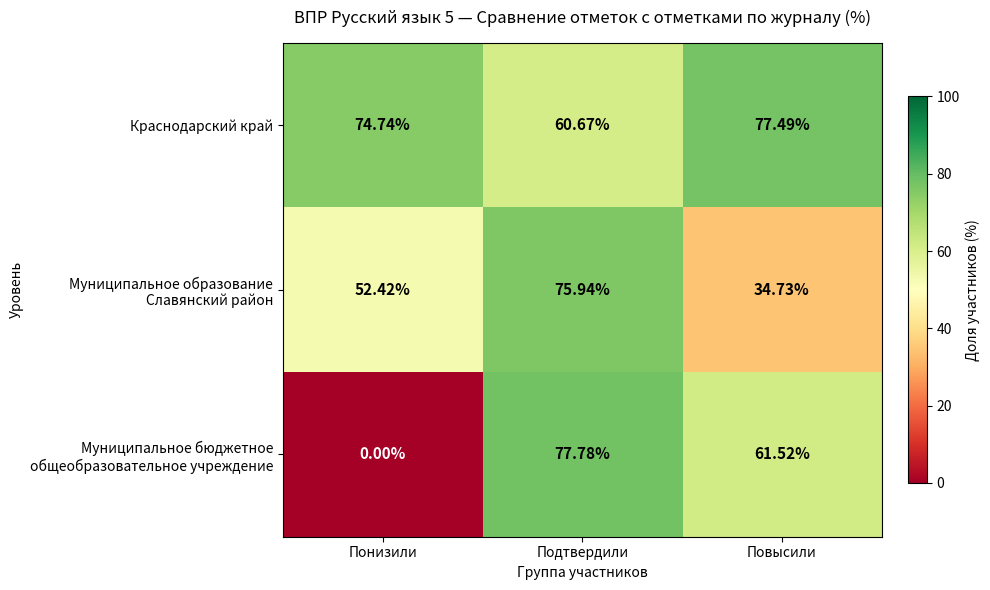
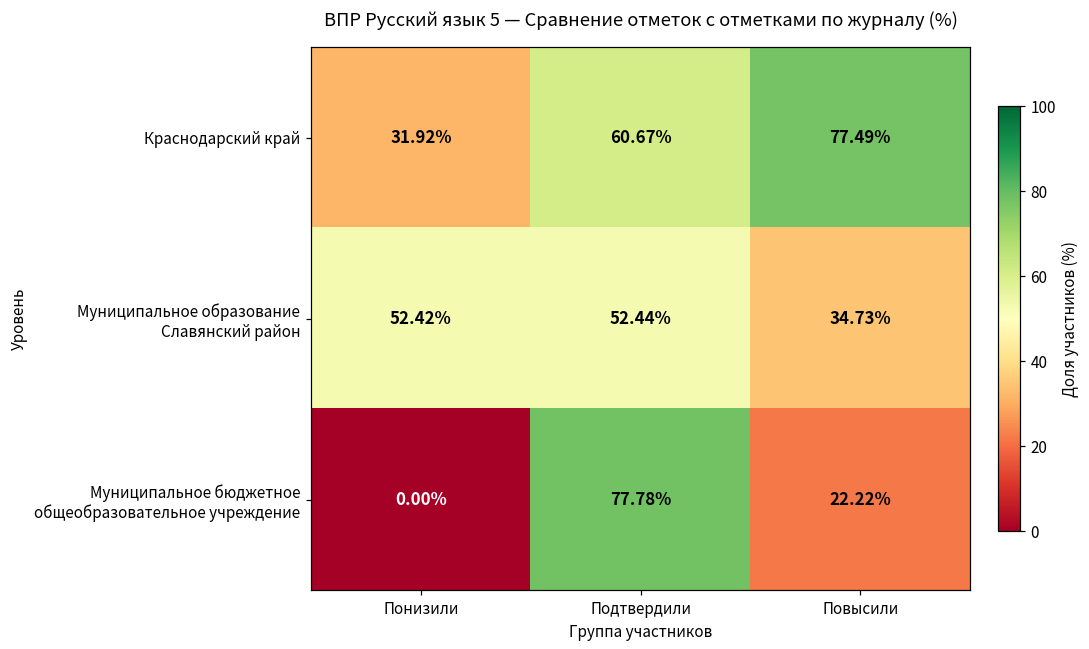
  {
    "Краснодарский край": {
-     "Понизили": "74.74%",
+     "Понизили": "31.92%",
      "Подтвердили": "60.67%",
      "Повысили": "77.49%"
    },
    "Муниципальное образование Славянский район": {
      "Понизили": "52.42%",
-     "Подтвердили": "75.94%",
+     "Подтвердили": "52.44%",
      "Повысили": "34.73%"
    },
    "Муниципальное бюджетное общеобразовательное учреждение": {
      "Понизили": "0.00%",
      "Подтвердили": "77.78%",
-     "Повысили": "61.52%"
+     "Повысили": "22.22%"
    }
  }
